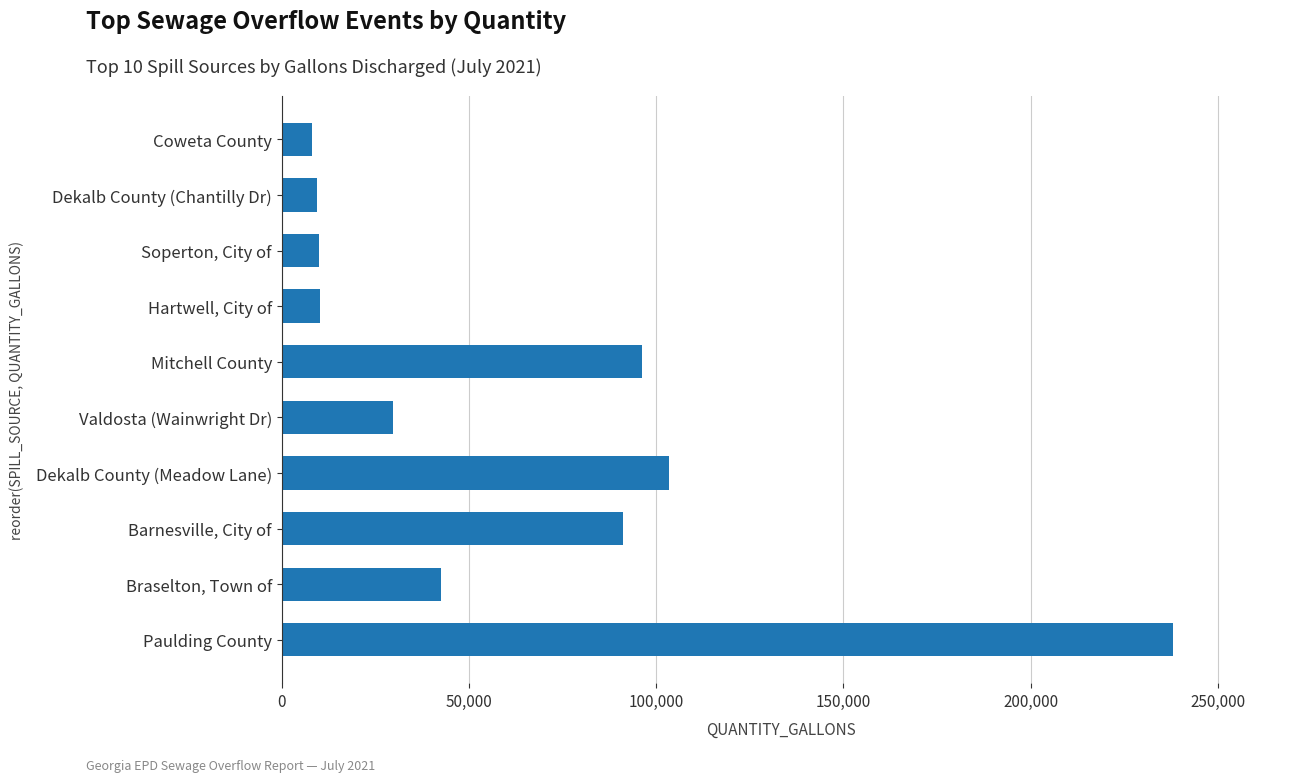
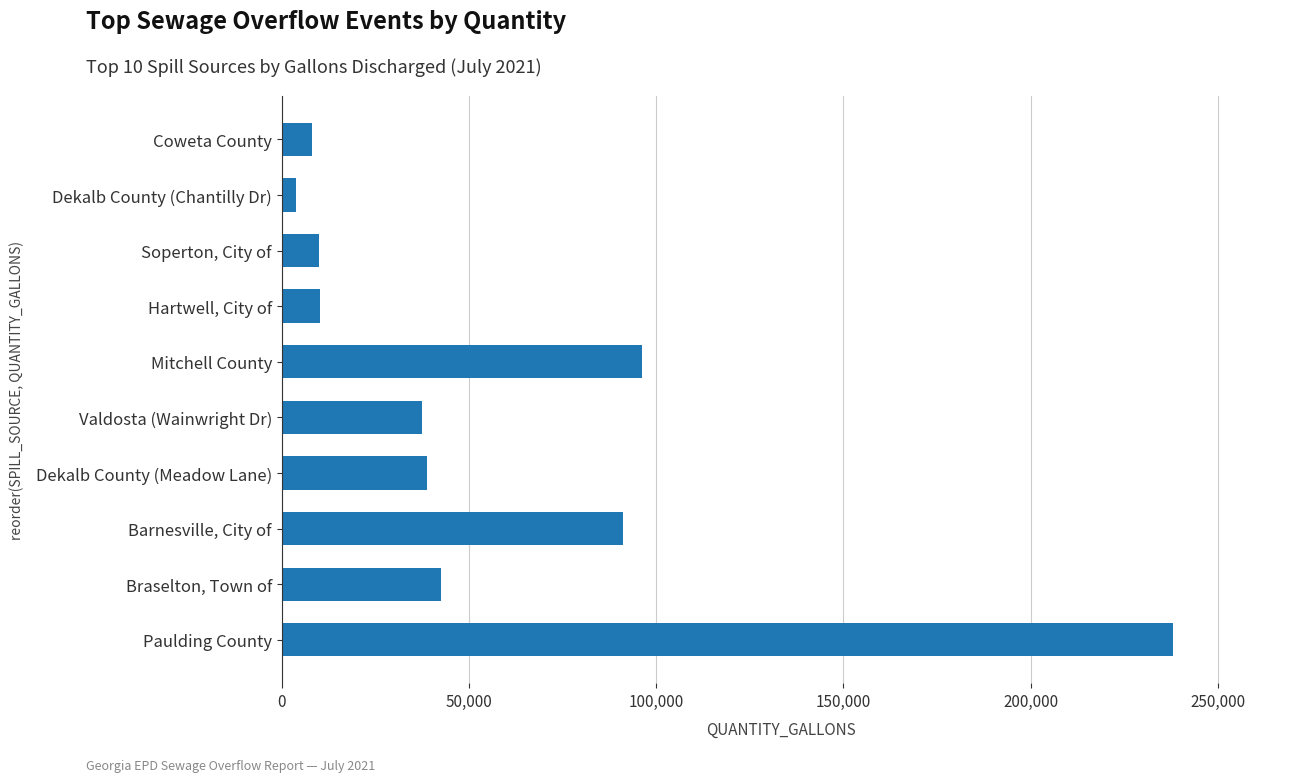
  {
    "Coweta County": "8,000",
-   "Dekalb County (Chantilly Dr)": "10,000",
+   "Dekalb County (Chantilly Dr)": "4,000",
    "Soperton, City of": "10,000",
    "Hartwell, City of": "10,000",
    "Mitchell County": "96,000",
-   "Valdosta (Wainwright Dr)": "30,000",
-   "Dekalb County (Meadow Lane)": "103,000",
+   "Valdosta (Wainwright Dr)": "38,000",
+   "Dekalb County (Meadow Lane)": "39,000",
    "Barnesville, City of": "91,000",
    "Braselton, Town of": "43,000",
    "Paulding County": "238,000"
  }
